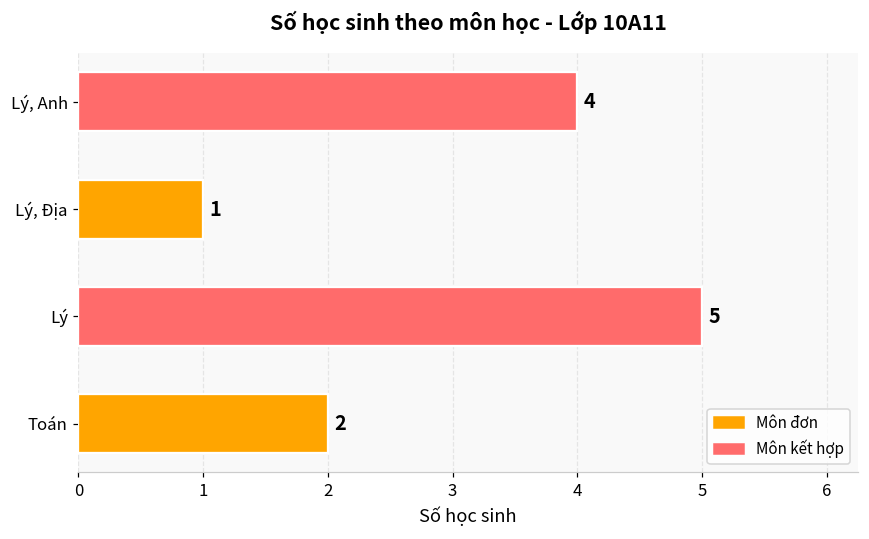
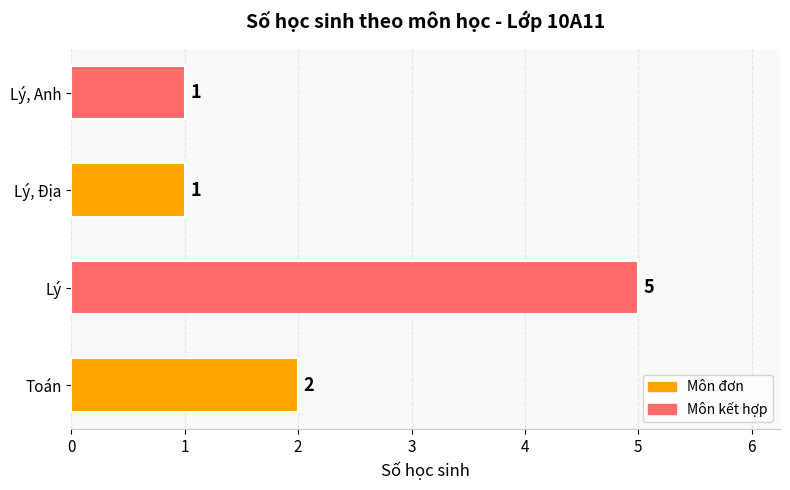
  {
-   "Lý, Anh": 4,
+   "Lý, Anh": 1,
    "Lý, Địa": 1,
    "Lý": 5,
    "Toán": 2
  }
